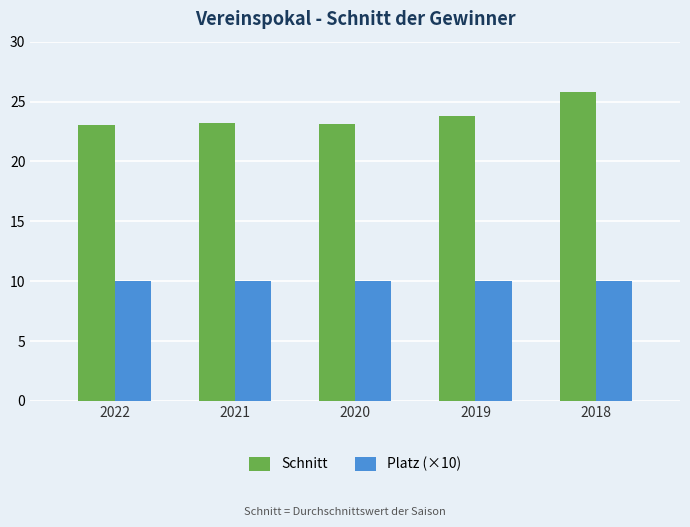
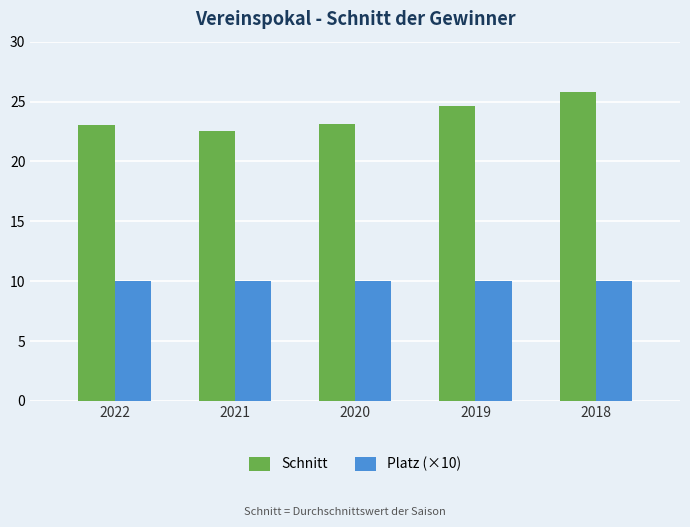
  {
    "Schnitt": {
      "2022": 23.0,
-     "2021": 23.2,
+     "2021": 22.5,
      "2020": 23.1,
-     "2019": 23.8,
+     "2019": 24.6,
      "2018": 25.8
    },
    "Platz (×10)": {
      "2022": 10.0,
      "2021": 10.0,
      "2020": 10.0,
      "2019": 10.0,
      "2018": 10.0
    }
  }
